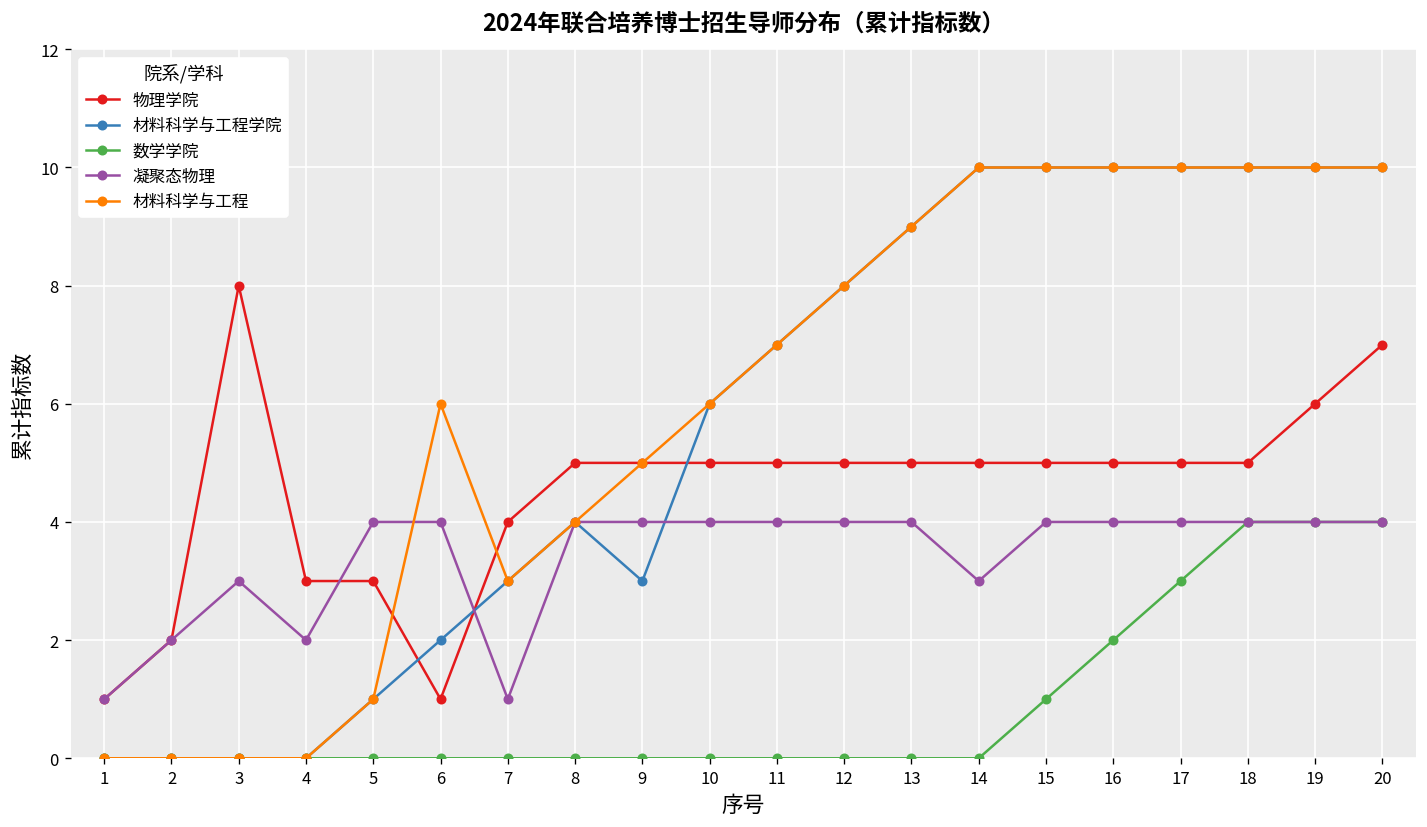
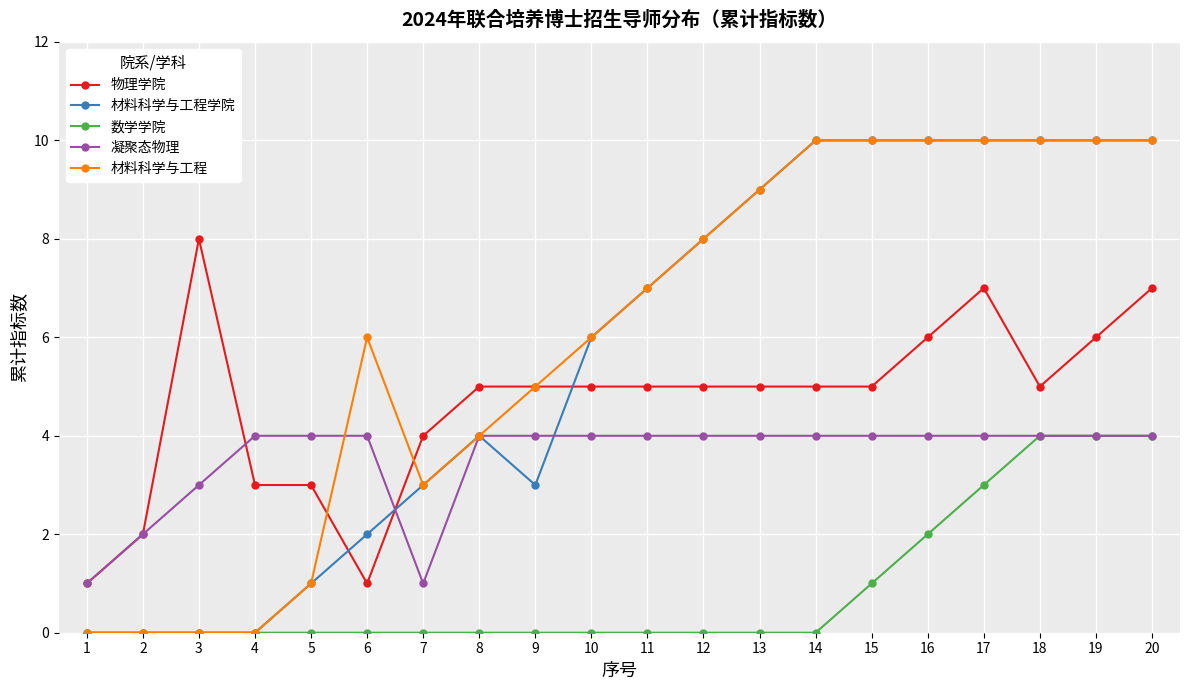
  {
    "物理学院": {
      "3": 8,
      "4": 3,
      "5": 3,
      "6": 1,
      "7": 4,
      "8": 5,
      "10": 5,
      "11": 5,
      "12": 5,
      "13": 5,
      "14": 5,
      "15": 5,
-     "16": 5,
-     "17": 5,
+     "16": 6,
+     "17": 7,
      "18": 5,
      "19": 6,
      "20": 7
    },
    "材料科学与工程学院": {
      "6": 2,
      "9": 3
    },
    "数学学院": {
      "5": 0,
      "6": 0,
      "7": 0,
      "8": 0,
      "9": 0,
      "10": 0,
      "11": 0,
      "12": 0,
      "13": 0,
      "14": 0,
      "15": 1,
      "16": 2,
      "17": 3
    },
    "凝聚态物理": {
      "3": 3,
-     "4": 2,
+     "4": 4,
      "5": 4,
      "6": 4,
      "7": 1,
      "9": 4,
      "10": 4,
      "11": 4,
      "12": 4,
      "13": 4,
-     "14": 3,
+     "14": 4,
      "15": 4,
      "16": 4,
      "17": 4
    },
    "材料科学与工程": {
      "6": 6
    }
  }
